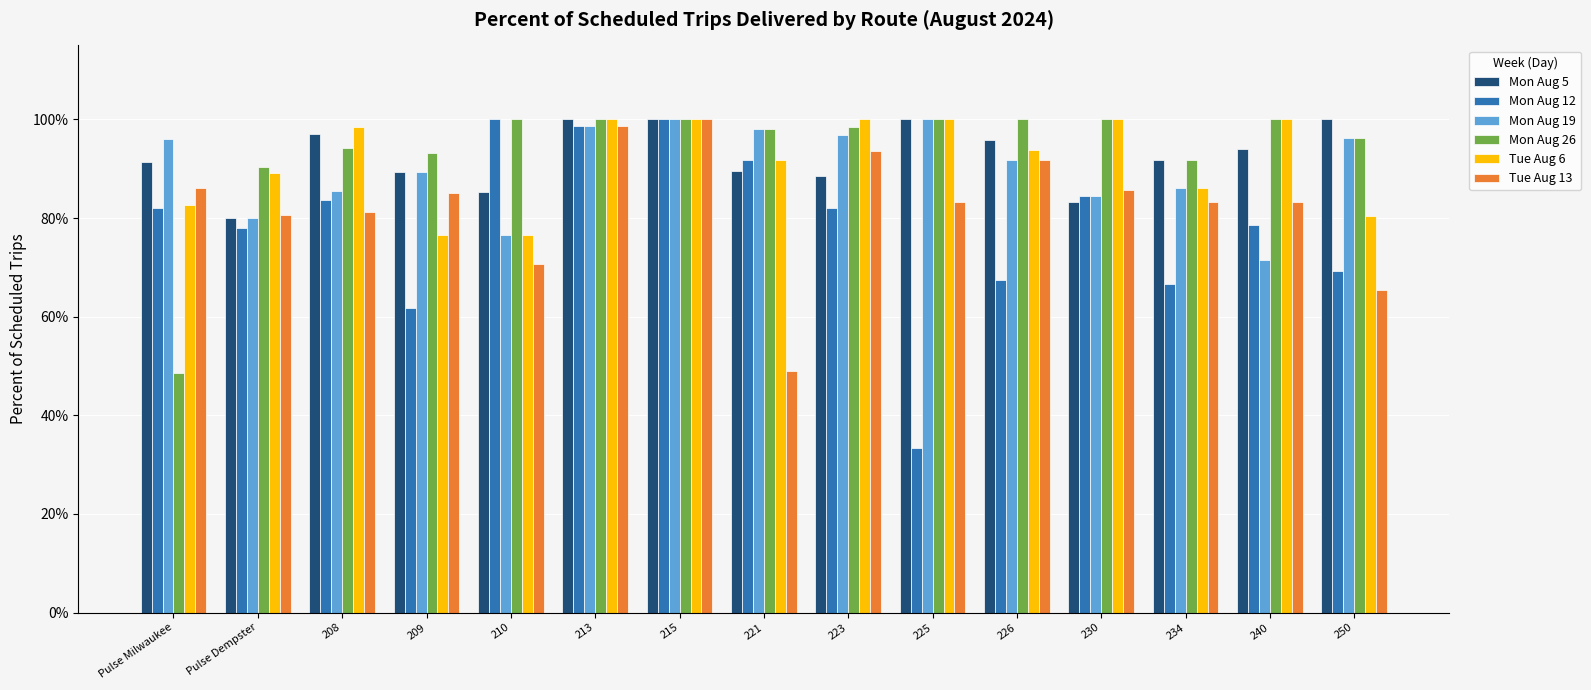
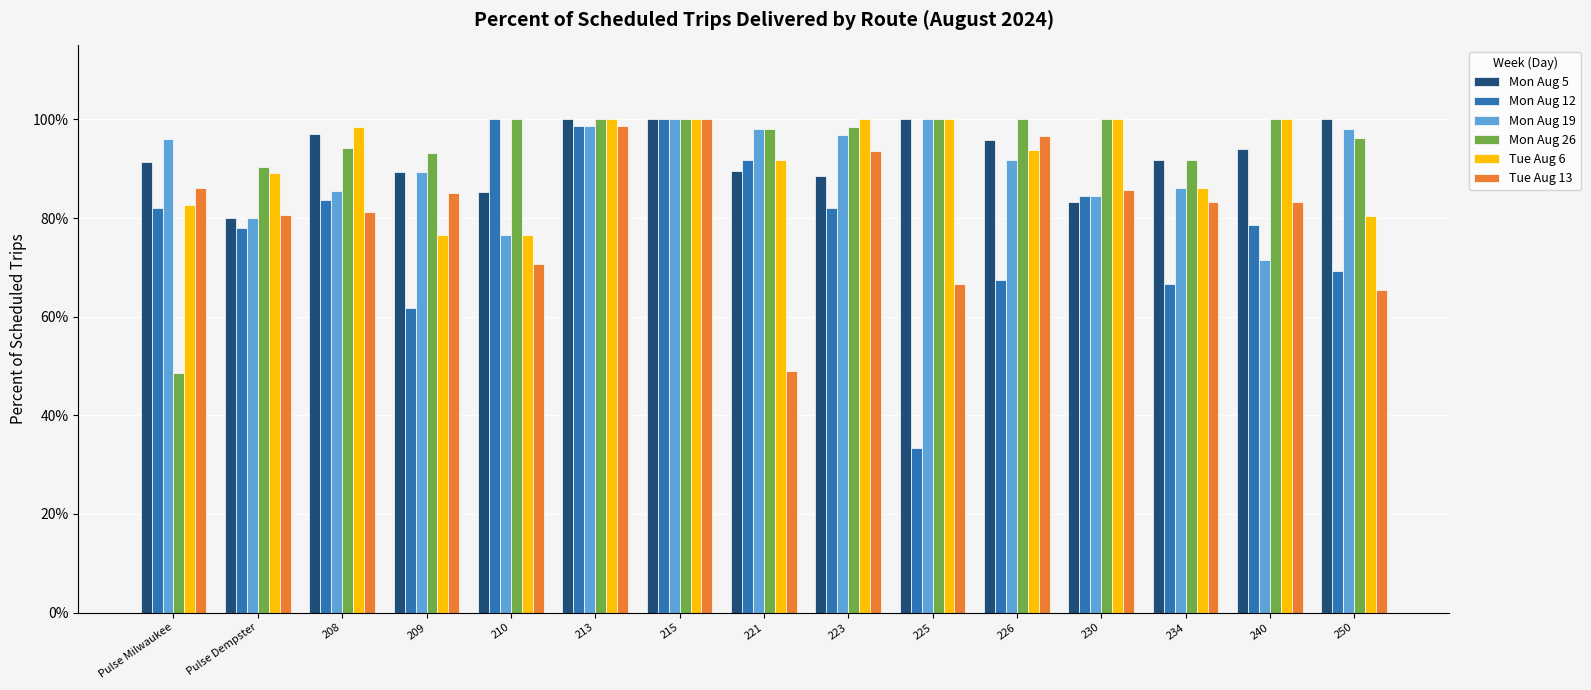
  {
    "Mon Aug 5": {
      "Pulse Milwaukee": "91%",
      "Pulse Dempster": "80%",
      "208": "97%",
      "209": "89%",
      "210": "85%",
      "213": "100%",
      "215": "100%",
      "221": "90%",
      "223": "89%",
      "225": "100%",
      "226": "96%",
      "230": "83%",
      "234": "92%",
      "240": "94%",
      "250": "100%"
    },
    "Mon Aug 12": {
      "Pulse Milwaukee": "82%",
      "Pulse Dempster": "78%",
      "208": "84%",
      "209": "62%",
      "210": "100%",
      "213": "99%",
      "215": "100%",
      "221": "92%",
      "223": "82%",
      "225": "33%",
      "226": "67%",
      "230": "84%",
      "234": "67%",
      "240": "79%",
      "250": "69%"
    },
    "Mon Aug 19": {
      "Pulse Milwaukee": "96%",
      "Pulse Dempster": "80%",
      "208": "86%",
      "209": "89%",
      "210": "76%",
      "213": "99%",
      "215": "100%",
      "221": "98%",
      "223": "97%",
      "225": "100%",
      "226": "92%",
      "230": "84%",
      "234": "86%",
      "240": "71%",
-     "250": "96%"
+     "250": "98%"
    },
    "Mon Aug 26": {
      "Pulse Milwaukee": "49%",
      "Pulse Dempster": "90%",
      "208": "94%",
      "209": "93%",
      "210": "100%",
      "213": "100%",
      "215": "100%",
      "221": "98%",
      "223": "98%",
      "225": "100%",
      "226": "100%",
      "230": "100%",
      "234": "92%",
      "240": "100%",
      "250": "96%"
    },
    "Tue Aug 6": {
      "Pulse Milwaukee": "83%",
      "Pulse Dempster": "89%",
      "208": "99%",
      "209": "77%",
      "210": "76%",
      "213": "100%",
      "215": "100%",
      "221": "92%",
      "223": "100%",
      "225": "100%",
      "226": "94%",
      "230": "100%",
      "234": "86%",
      "240": "100%",
      "250": "80%"
    },
    "Tue Aug 13": {
      "Pulse Milwaukee": "86%",
      "Pulse Dempster": "81%",
      "208": "81%",
      "209": "85%",
      "210": "71%",
      "213": "99%",
      "215": "100%",
      "221": "49%",
      "223": "93%",
-     "225": "83%",
-     "226": "92%",
+     "225": "67%",
+     "226": "97%",
      "230": "86%",
      "234": "83%",
      "240": "83%",
      "250": "65%"
    }
  }
